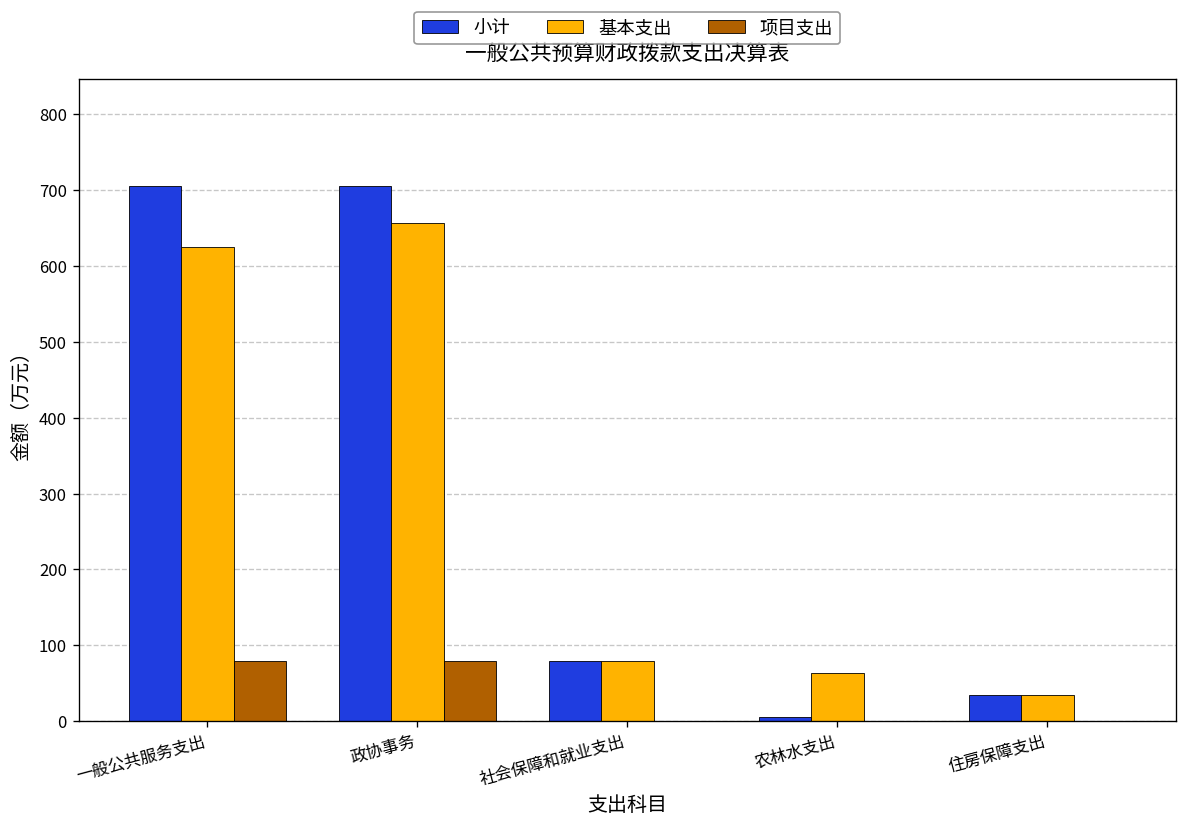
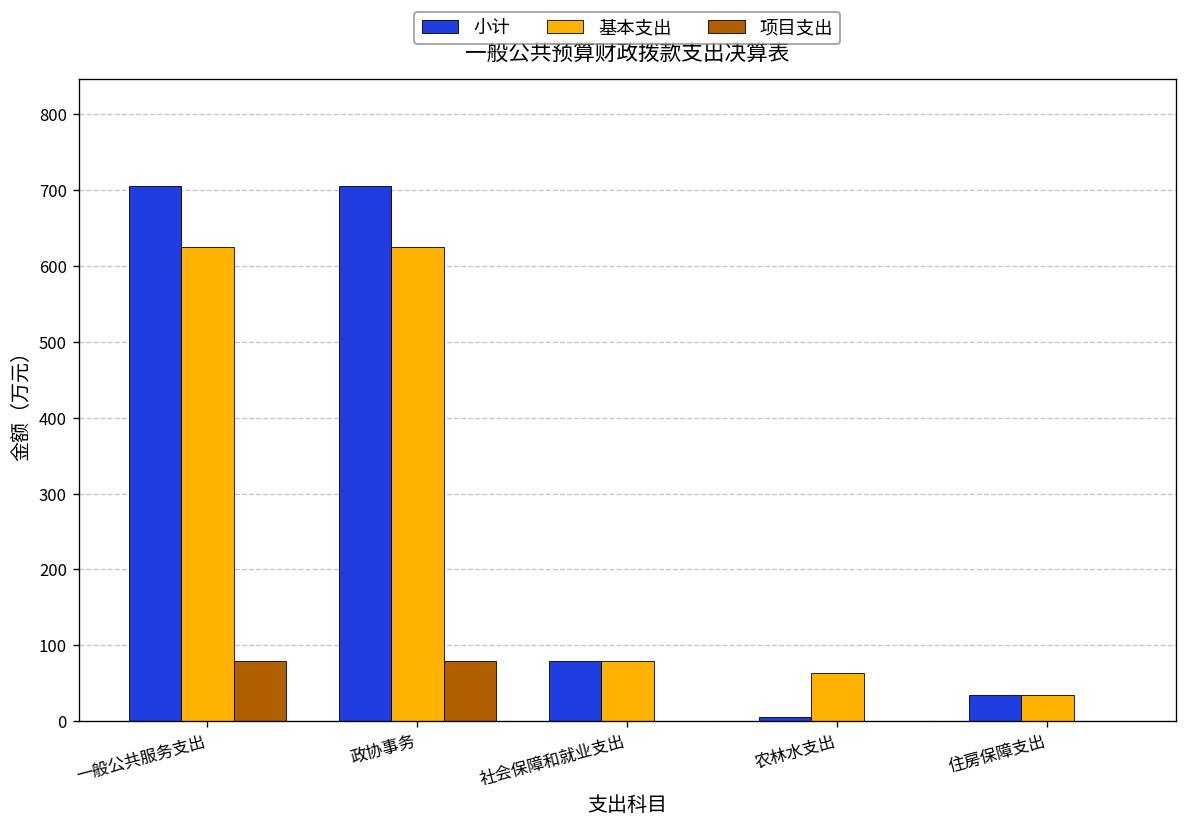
  {
    "小计": {
      "一般公共服务支出": 700,
      "政协事务": 700,
      "社会保障和就业支出": 80,
      "农林水支出": 10,
      "住房保障支出": 30
    },
    "基本支出": {
      "一般公共服务支出": 620,
-     "政协事务": 660,
+     "政协事务": 620,
      "社会保障和就业支出": 80,
      "农林水支出": 60,
      "住房保障支出": 30
    },
    "项目支出": {
      "一般公共服务支出": 80,
      "政协事务": 80,
      "社会保障和就业支出": 0,
      "农林水支出": 0,
      "住房保障支出": 0
    }
  }
